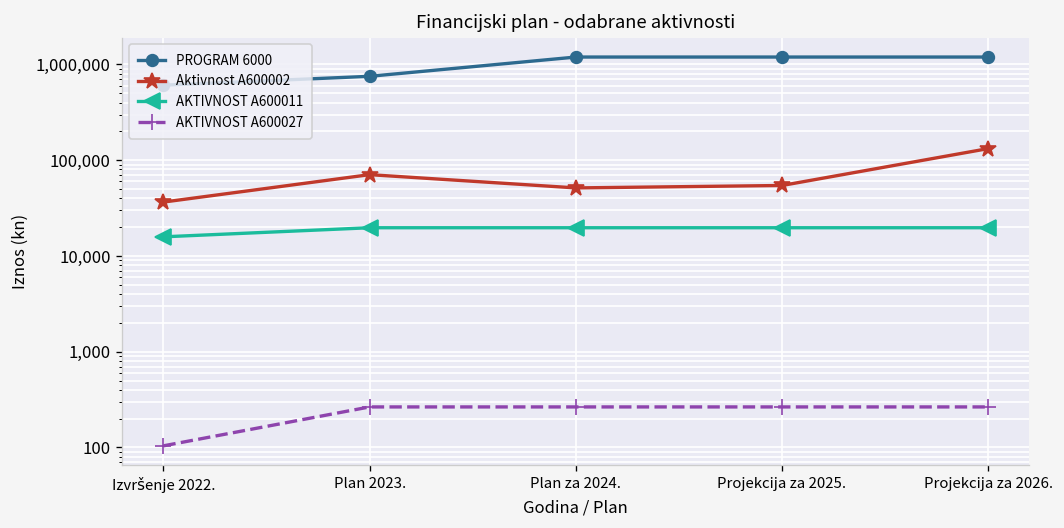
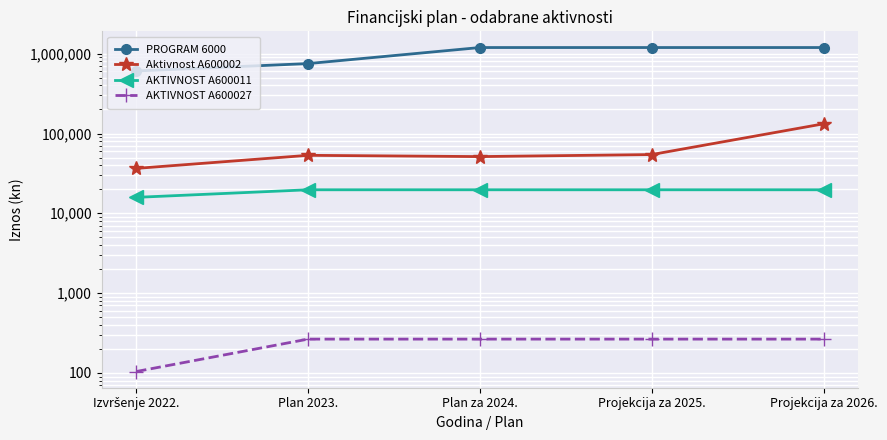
  {
    "PROGRAM 6000": {
      "Plan 2023.": "800,000",
      "Plan za 2024.": "1,200,000",
      "Projekcija za 2025.": "1,200,000",
      "Projekcija za 2026.": "1,200,000"
    },
    "Aktivnost A600002": {
      "Izvršenje 2022.": "40,000",
-     "Plan 2023.": "70,000",
+     "Plan 2023.": "50,000",
      "Plan za 2024.": "50,000",
      "Projekcija za 2025.": "50,000",
      "Projekcija za 2026.": "130,000"
    },
    "AKTIVNOST A600011": {
      "Izvršenje 2022.": "16,000",
      "Plan 2023.": "20,000",
      "Plan za 2024.": "20,000",
      "Projekcija za 2025.": "20,000",
      "Projekcija za 2026.": "20,000"
    },
    "AKTIVNOST A600027": {
      "Izvršenje 2022.": "100",
      "Plan 2023.": "270",
      "Plan za 2024.": "270",
      "Projekcija za 2025.": "270",
      "Projekcija za 2026.": "270"
    }
  }
